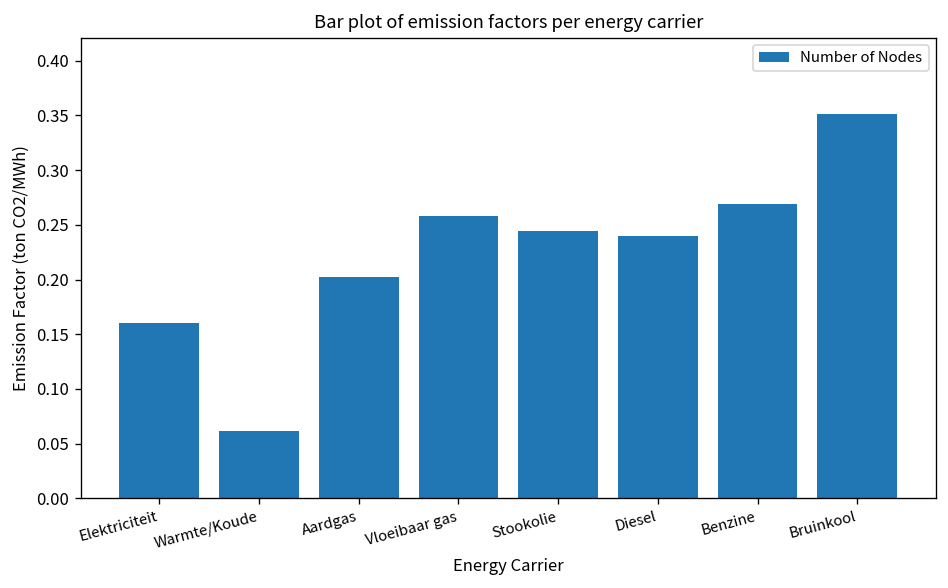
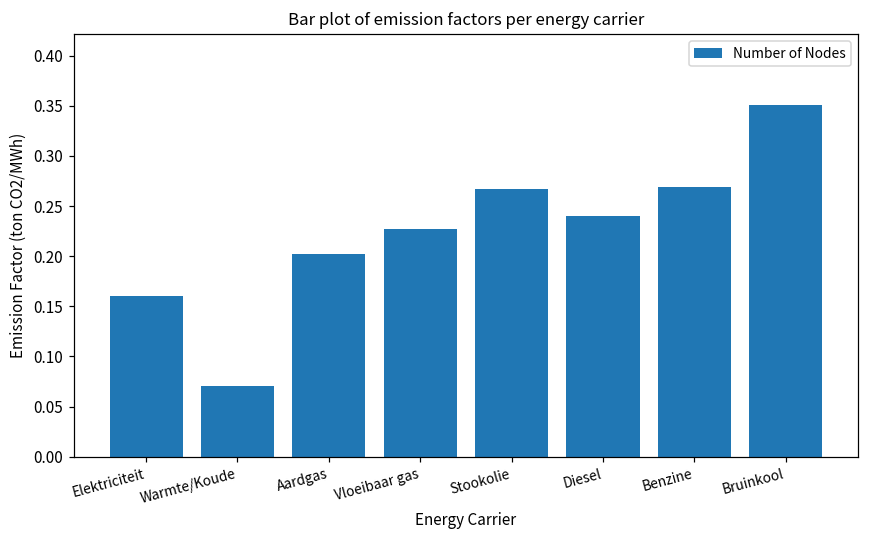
  {
    "Elektriciteit": 0.16,
-   "Warmte/Koude": 0.06,
+   "Warmte/Koude": 0.07,
    "Aardgas": 0.20,
-   "Vloeibaar gas": 0.26,
-   "Stookolie": 0.24,
+   "Vloeibaar gas": 0.23,
+   "Stookolie": 0.27,
    "Diesel": 0.24,
    "Benzine": 0.27,
    "Bruinkool": 0.35
  }
